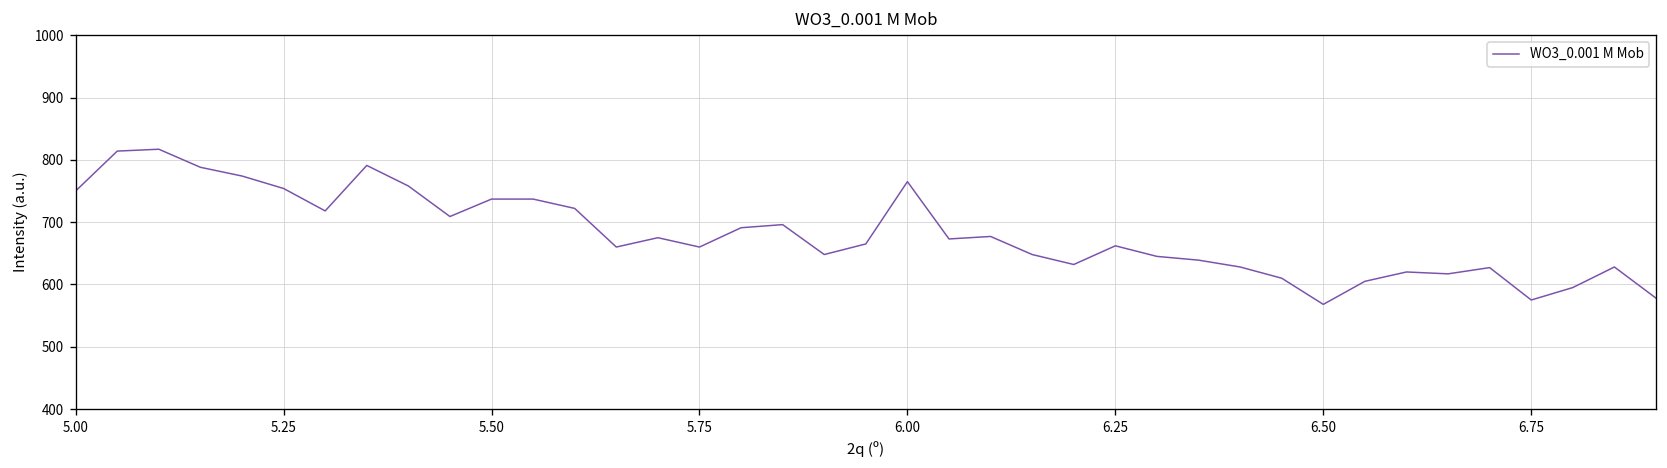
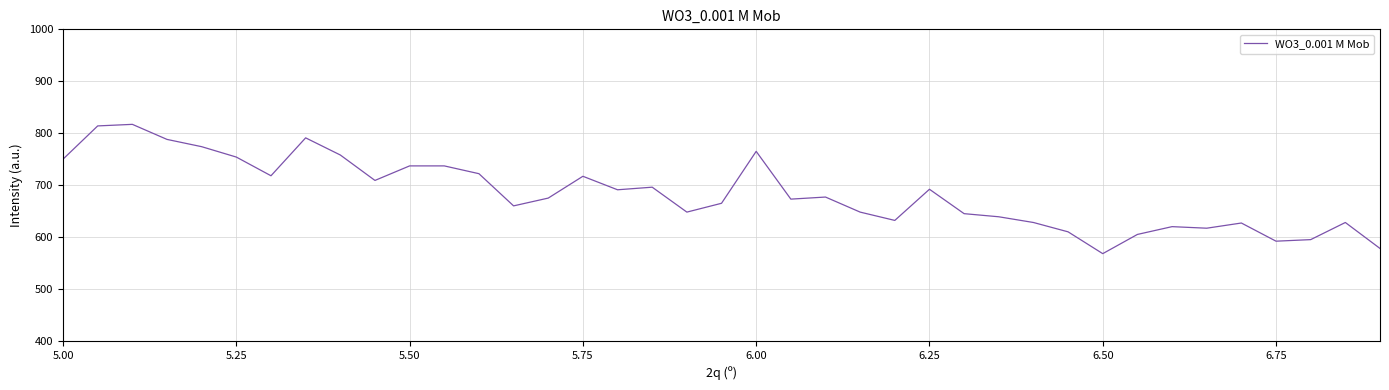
  {
    "5.00": 750,
    "5.25": 750,
    "5.50": 740,
-   "5.75": 660,
+   "5.75": 720,
    "6.00": 770,
-   "6.25": 660,
+   "6.25": 690,
    "6.50": 570,
-   "6.75": 580
+   "6.75": 590
  }
